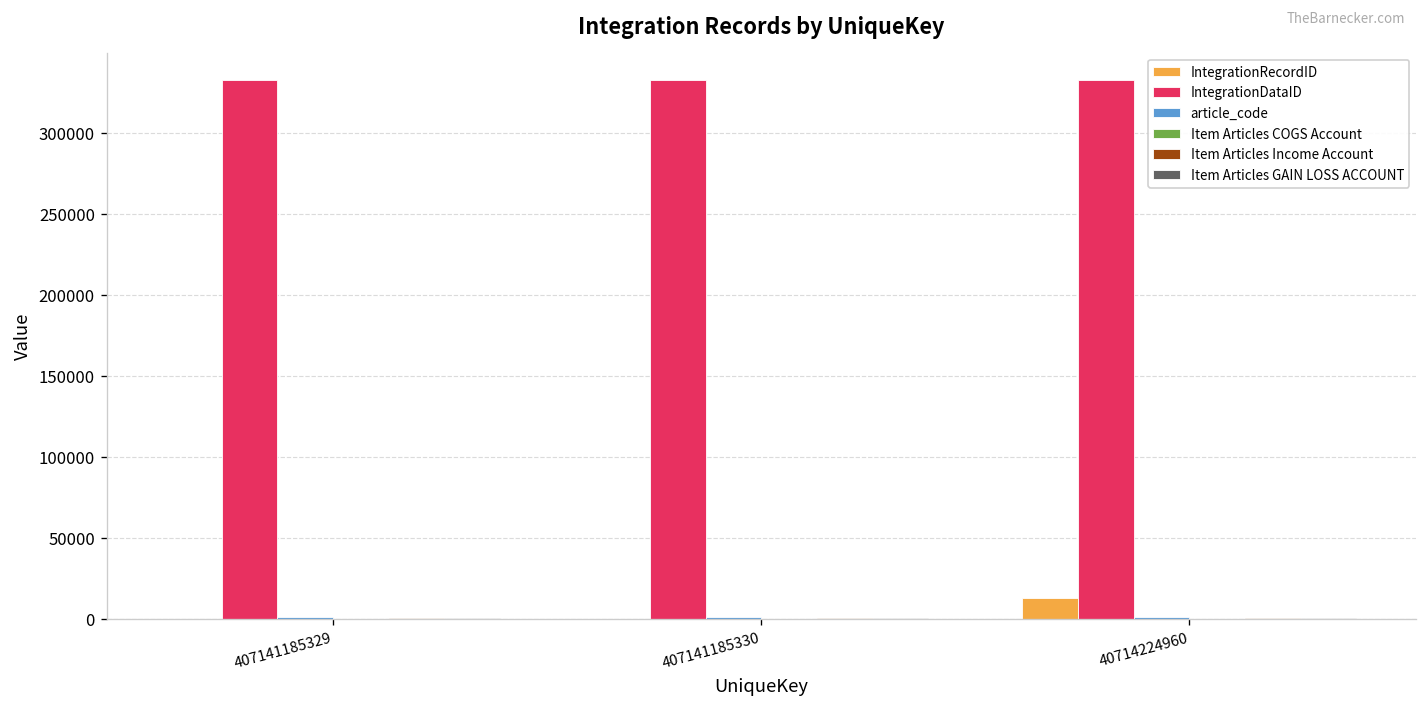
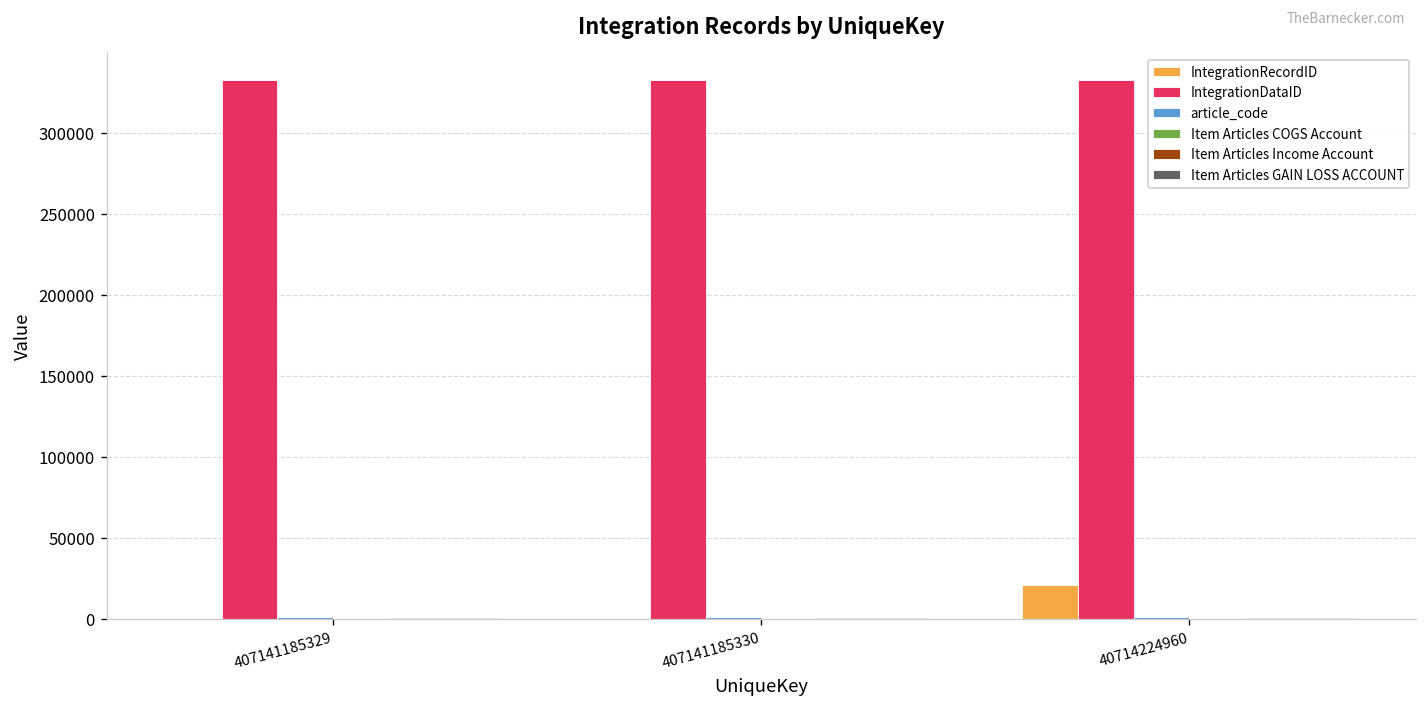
  {
    "IntegrationRecordID": {
      "407141185329": 0,
      "407141185330": 0,
-     "40714224960": 13000
+     "40714224960": 21000
    },
    "IntegrationDataID": {
      "407141185329": 333000,
      "407141185330": 333000,
      "40714224960": 333000
    }
  }
